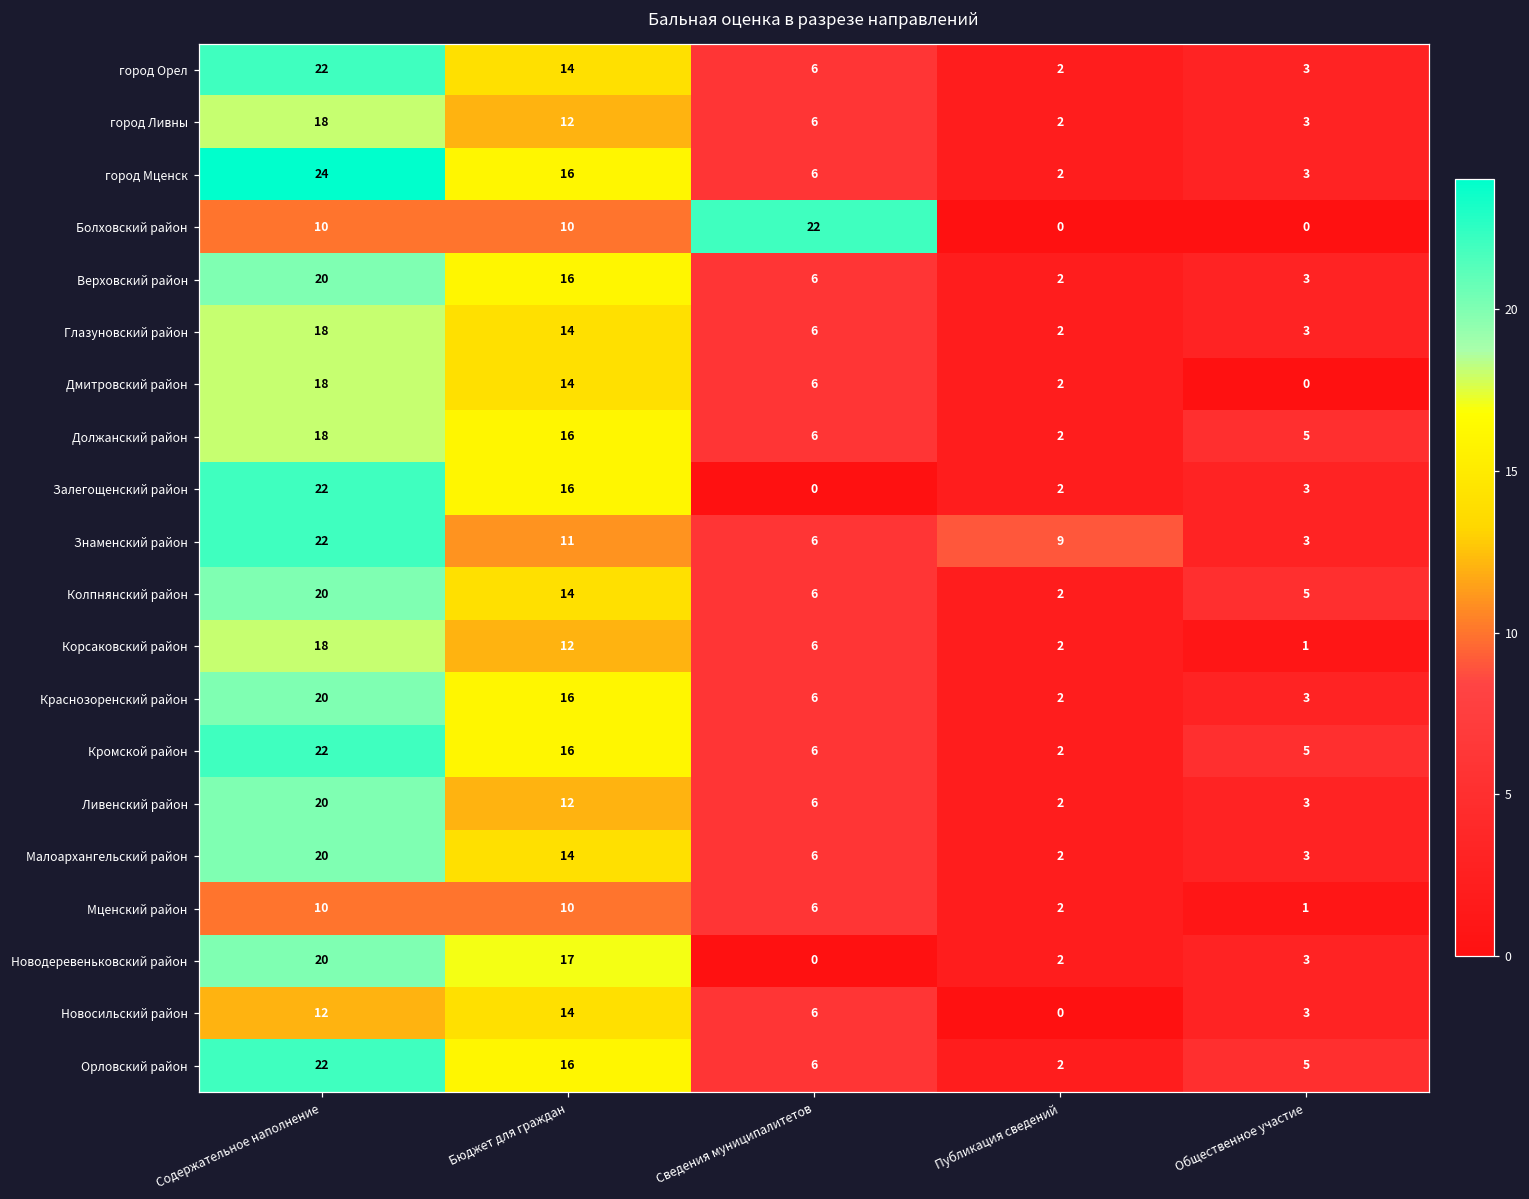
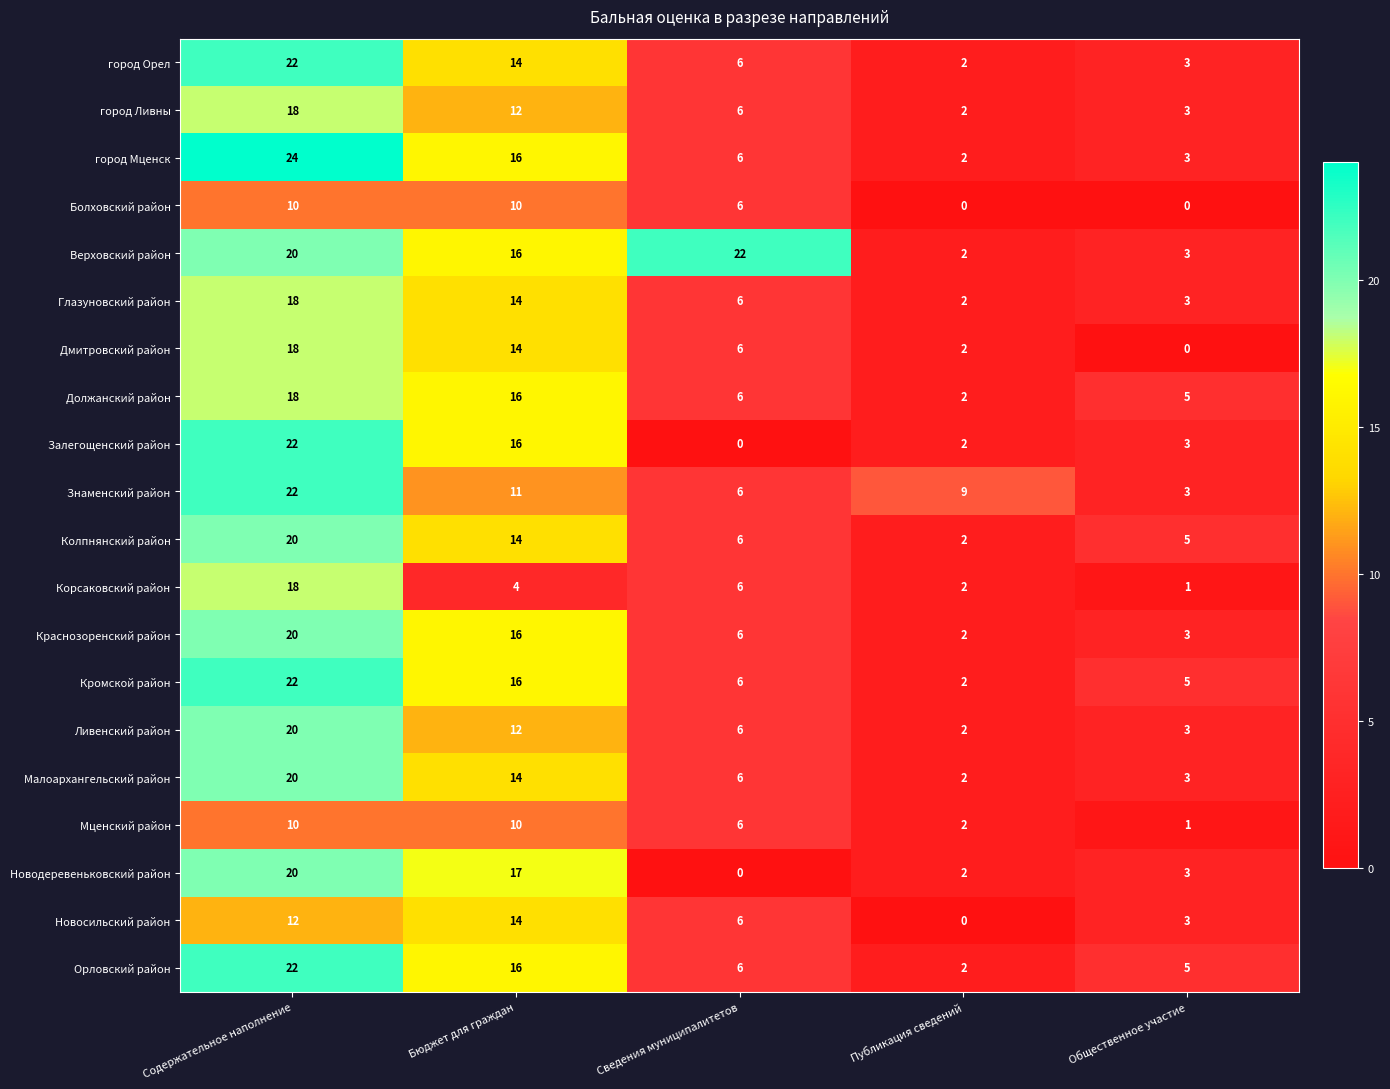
  {
    "город Орел": {
      "Содержательное наполнение": 22,
      "Бюджет для граждан": 14,
      "Сведения муниципалитетов": 6,
      "Публикация сведений": 2,
      "Общественное участие": 3
    },
    "город Ливны": {
      "Содержательное наполнение": 18,
      "Бюджет для граждан": 12,
      "Сведения муниципалитетов": 6,
      "Публикация сведений": 2,
      "Общественное участие": 3
    },
    "город Мценск": {
      "Содержательное наполнение": 24,
      "Бюджет для граждан": 16,
      "Сведения муниципалитетов": 6,
      "Публикация сведений": 2,
      "Общественное участие": 3
    },
    "Болховский район": {
      "Содержательное наполнение": 10,
      "Бюджет для граждан": 10,
-     "Сведения муниципалитетов": 22,
+     "Сведения муниципалитетов": 6,
      "Публикация сведений": 0,
      "Общественное участие": 0
    },
    "Верховский район": {
      "Содержательное наполнение": 20,
      "Бюджет для граждан": 16,
-     "Сведения муниципалитетов": 6,
+     "Сведения муниципалитетов": 22,
      "Публикация сведений": 2,
      "Общественное участие": 3
    },
    "Глазуновский район": {
      "Содержательное наполнение": 18,
      "Бюджет для граждан": 14,
      "Сведения муниципалитетов": 6,
      "Публикация сведений": 2,
      "Общественное участие": 3
    },
    "Дмитровский район": {
      "Содержательное наполнение": 18,
      "Бюджет для граждан": 14,
      "Сведения муниципалитетов": 6,
      "Публикация сведений": 2,
      "Общественное участие": 0
    },
    "Должанский район": {
      "Содержательное наполнение": 18,
      "Бюджет для граждан": 16,
      "Сведения муниципалитетов": 6,
      "Публикация сведений": 2,
      "Общественное участие": 5
    },
    "Залегощенский район": {
      "Содержательное наполнение": 22,
      "Бюджет для граждан": 16,
      "Сведения муниципалитетов": 0,
      "Публикация сведений": 2,
      "Общественное участие": 3
    },
    "Знаменский район": {
      "Содержательное наполнение": 22,
      "Бюджет для граждан": 11,
      "Сведения муниципалитетов": 6,
      "Публикация сведений": 9,
      "Общественное участие": 3
    },
    "Колпнянский район": {
      "Содержательное наполнение": 20,
      "Бюджет для граждан": 14,
      "Сведения муниципалитетов": 6,
      "Публикация сведений": 2,
      "Общественное участие": 5
    },
    "Корсаковский район": {
      "Содержательное наполнение": 18,
-     "Бюджет для граждан": 12,
+     "Бюджет для граждан": 4,
      "Сведения муниципалитетов": 6,
      "Публикация сведений": 2,
      "Общественное участие": 1
    },
    "Краснозоренский район": {
      "Содержательное наполнение": 20,
      "Бюджет для граждан": 16,
      "Сведения муниципалитетов": 6,
      "Публикация сведений": 2,
      "Общественное участие": 3
    },
    "Кромской район": {
      "Содержательное наполнение": 22,
      "Бюджет для граждан": 16,
      "Сведения муниципалитетов": 6,
      "Публикация сведений": 2,
      "Общественное участие": 5
    },
    "Ливенский район": {
      "Содержательное наполнение": 20,
      "Бюджет для граждан": 12,
      "Сведения муниципалитетов": 6,
      "Публикация сведений": 2,
      "Общественное участие": 3
    },
    "Малоархангельский район": {
      "Содержательное наполнение": 20,
      "Бюджет для граждан": 14,
      "Сведения муниципалитетов": 6,
      "Публикация сведений": 2,
      "Общественное участие": 3
    },
    "Мценский район": {
      "Содержательное наполнение": 10,
      "Бюджет для граждан": 10,
      "Сведения муниципалитетов": 6,
      "Публикация сведений": 2,
      "Общественное участие": 1
    },
    "Новодеревеньковский район": {
      "Содержательное наполнение": 20,
      "Бюджет для граждан": 17,
      "Сведения муниципалитетов": 0,
      "Публикация сведений": 2,
      "Общественное участие": 3
    },
    "Новосильский район": {
      "Содержательное наполнение": 12,
      "Бюджет для граждан": 14,
      "Сведения муниципалитетов": 6,
      "Публикация сведений": 0,
      "Общественное участие": 3
    },
    "Орловский район": {
      "Содержательное наполнение": 22,
      "Бюджет для граждан": 16,
      "Сведения муниципалитетов": 6,
      "Публикация сведений": 2,
      "Общественное участие": 5
    }
  }
